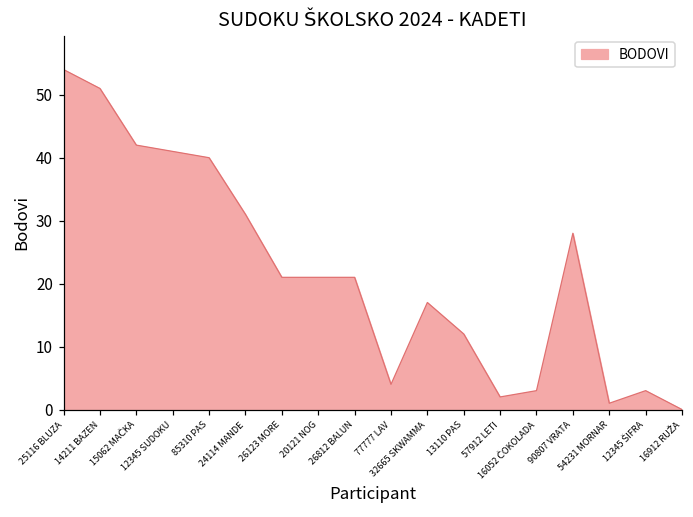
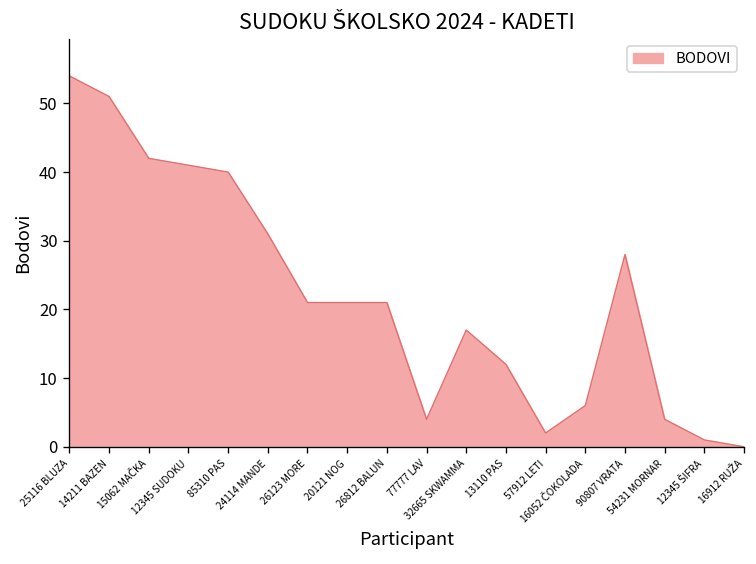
  {
    "25116 BLUZA": 54,
    "14211 BAZEN": 51,
    "15062 MAČKA": 42,
    "12345 SUDOKU": 41,
    "85310 PAS": 40,
    "24114 MANDE": 31,
    "26123 MORE": 21,
    "20121 NOG": 21,
    "26812 BALUN": 21,
    "77777 LAV": 4,
    "32665 SKWAMMA": 17,
    "13110 PAS": 12,
    "57912 LETI": 2,
-   "16052 ČOKOLADA": 3,
+   "16052 ČOKOLADA": 6,
    "90807 VRATA": 28,
-   "54231 MORNAR": 1,
-   "12345 ŠIFRA": 3,
+   "54231 MORNAR": 4,
+   "12345 ŠIFRA": 1,
    "16912 RUŽA": 0
  }
